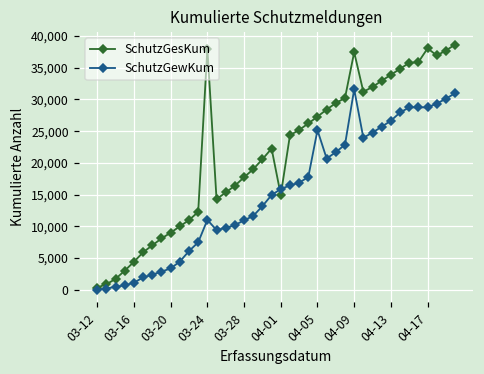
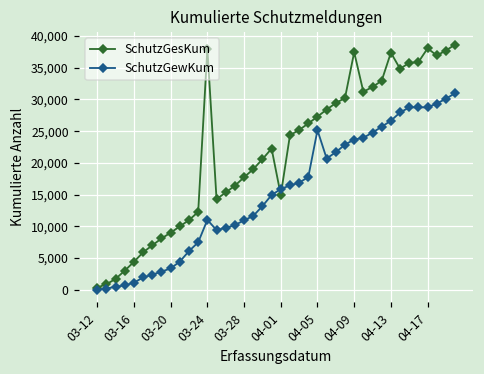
  {
    "SchutzGesKum": {
      "03-16": "4,000",
      "03-20": "9,000",
      "03-28": "18,000",
      "04-01": "15,000",
      "04-05": "27,000",
      "04-09": "37,000",
-     "04-13": "34,000",
+     "04-13": "37,000",
      "04-17": "38,000"
    },
    "SchutzGewKum": {
      "03-16": "1,000",
      "03-20": "3,000",
      "03-24": "11,000",
      "03-28": "11,000",
      "04-01": "16,000",
      "04-05": "25,000",
-     "04-09": "32,000",
+     "04-09": "24,000",
      "04-13": "27,000",
      "04-17": "29,000"
    }
  }
